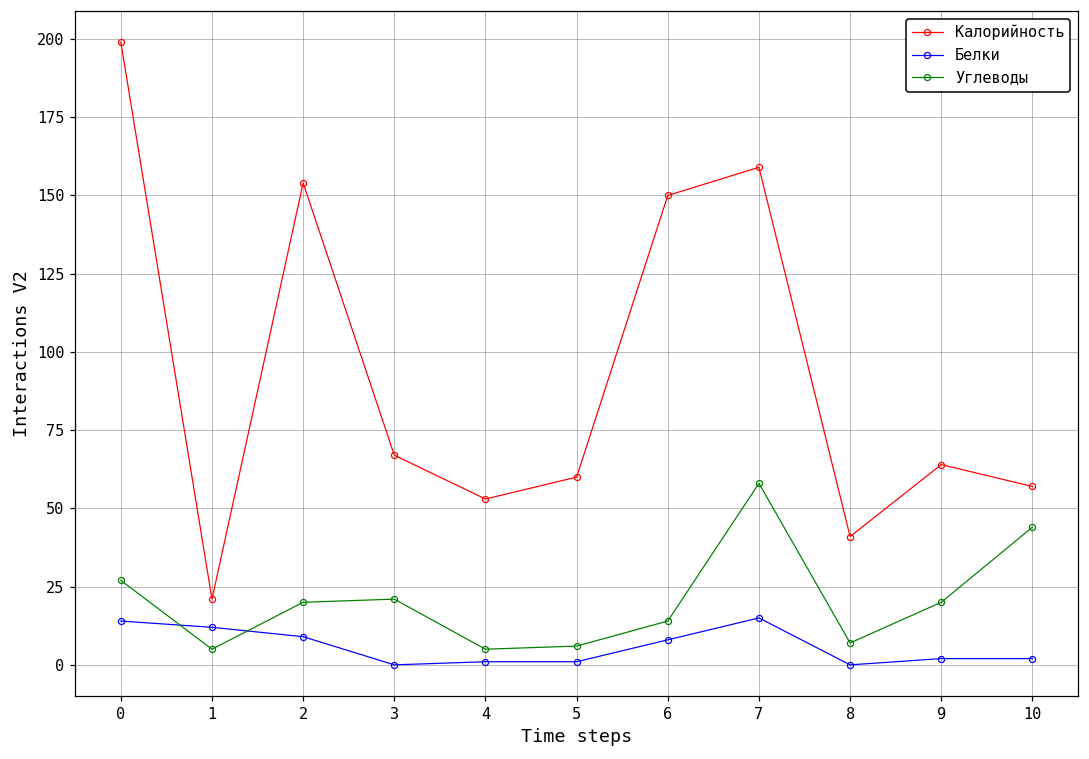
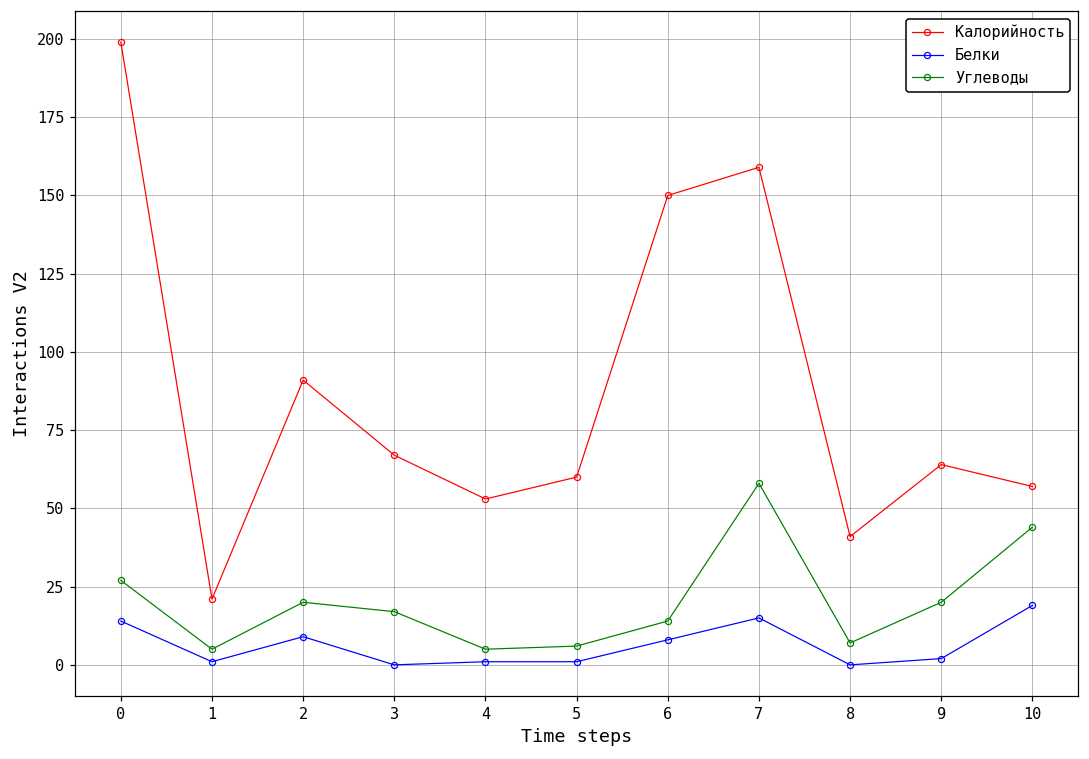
  {
    "Калорийность": {
      "0": 199,
      "1": 21,
-     "2": 154,
+     "2": 91,
      "3": 67,
      "4": 53,
      "5": 60,
      "6": 150,
      "7": 159,
      "8": 41,
      "9": 64,
      "10": 57
    },
    "Белки": {
      "0": 14,
-     "1": 12,
+     "1": 1,
      "2": 9,
      "3": 0,
      "4": 1,
      "5": 1,
      "6": 8,
      "7": 15,
      "8": 0,
      "9": 2,
-     "10": 2
+     "10": 19
    },
    "Углеводы": {
      "0": 27,
      "1": 5,
      "2": 20,
-     "3": 21,
+     "3": 17,
      "4": 5,
      "5": 6,
      "6": 14,
      "7": 58,
      "8": 7,
      "9": 20,
      "10": 44
    }
  }
